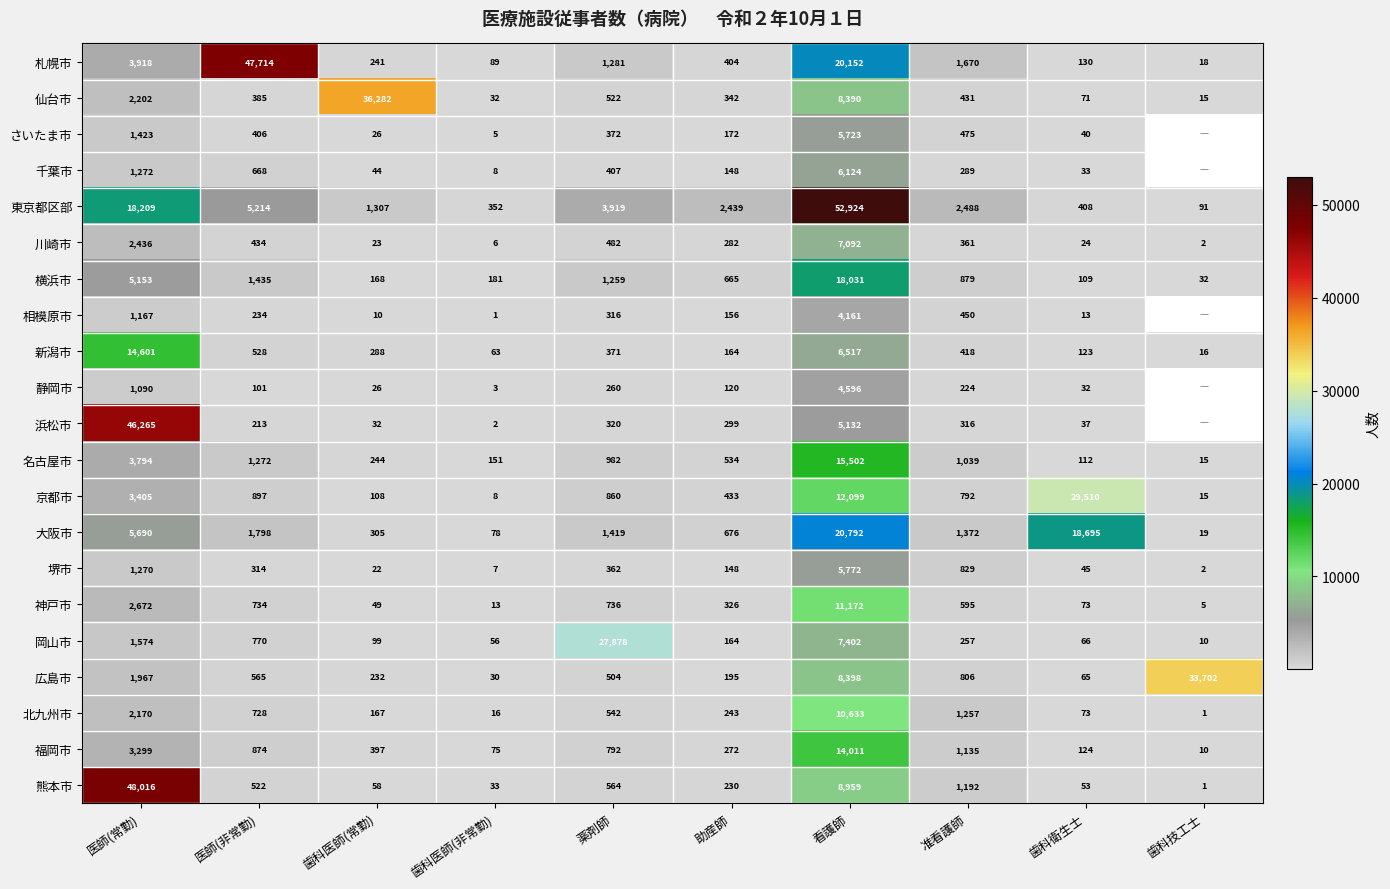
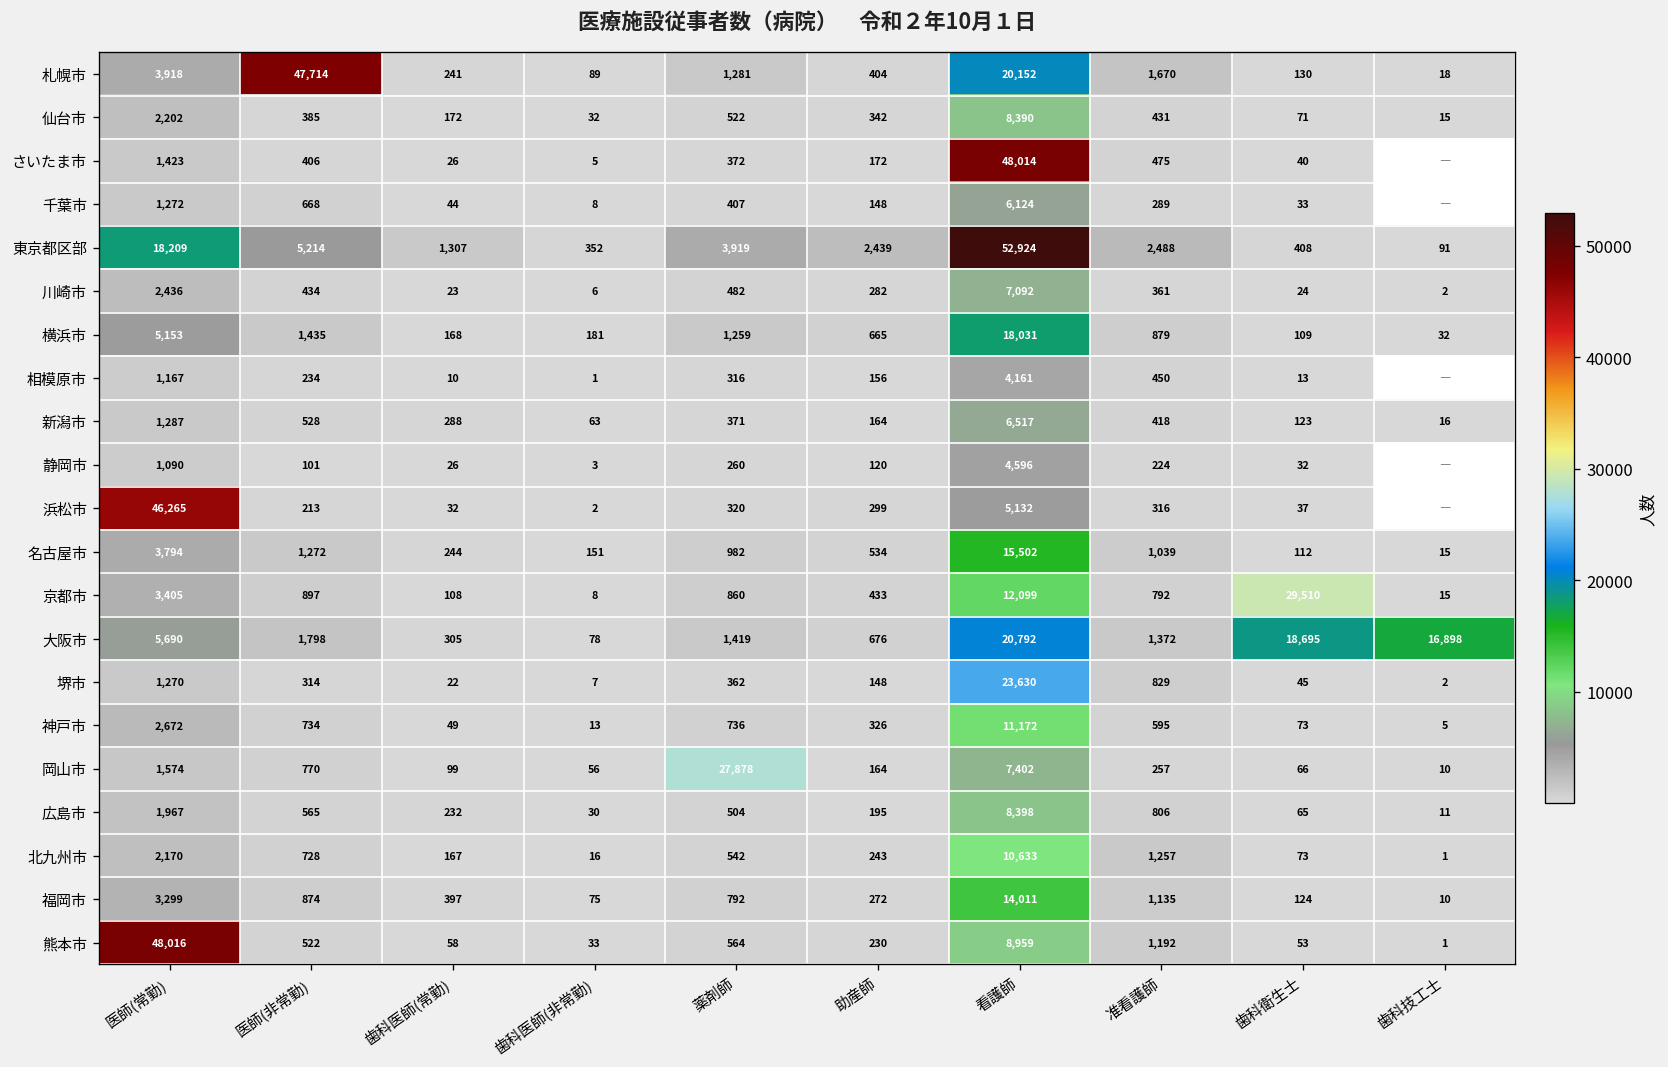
  {
    "仙台市": {
      "医師(常勤)": "2,202",
      "医師(非常勤)": "385",
-     "歯科医師(常勤)": "36,282",
+     "歯科医師(常勤)": "172",
      "歯科医師(非常勤)": "32",
      "薬剤師": "522",
      "助産師": "342",
      "看護師": "8,390",
      "准看護師": "431",
      "歯科衛生士": "71",
      "歯科技工士": "15"
    },
    "さいたま市": {
      "医師(常勤)": "1,423",
      "医師(非常勤)": "406",
      "歯科医師(常勤)": "26",
      "歯科医師(非常勤)": "5",
      "薬剤師": "372",
      "助産師": "172",
-     "看護師": "5,723",
+     "看護師": "48,014",
      "准看護師": "475",
      "歯科衛生士": "40"
    },
    "新潟市": {
-     "医師(常勤)": "14,601",
+     "医師(常勤)": "1,287",
      "医師(非常勤)": "528",
      "歯科医師(常勤)": "288",
      "歯科医師(非常勤)": "63",
      "薬剤師": "371",
      "助産師": "164",
      "看護師": "6,517",
      "准看護師": "418",
      "歯科衛生士": "123",
      "歯科技工士": "16"
    },
    "大阪市": {
      "医師(常勤)": "5,690",
      "医師(非常勤)": "1,798",
      "歯科医師(常勤)": "305",
      "歯科医師(非常勤)": "78",
      "薬剤師": "1,419",
      "助産師": "676",
      "看護師": "20,792",
      "准看護師": "1,372",
      "歯科衛生士": "18,695",
-     "歯科技工士": "19"
+     "歯科技工士": "16,898"
    },
    "堺市": {
      "医師(常勤)": "1,270",
      "医師(非常勤)": "314",
      "歯科医師(常勤)": "22",
      "歯科医師(非常勤)": "7",
      "薬剤師": "362",
      "助産師": "148",
-     "看護師": "5,772",
+     "看護師": "23,630",
      "准看護師": "829",
      "歯科衛生士": "45",
      "歯科技工士": "2"
    },
    "広島市": {
      "医師(常勤)": "1,967",
      "医師(非常勤)": "565",
      "歯科医師(常勤)": "232",
      "歯科医師(非常勤)": "30",
      "薬剤師": "504",
      "助産師": "195",
      "看護師": "8,398",
      "准看護師": "806",
      "歯科衛生士": "65",
-     "歯科技工士": "33,702"
+     "歯科技工士": "11"
    }
  }
